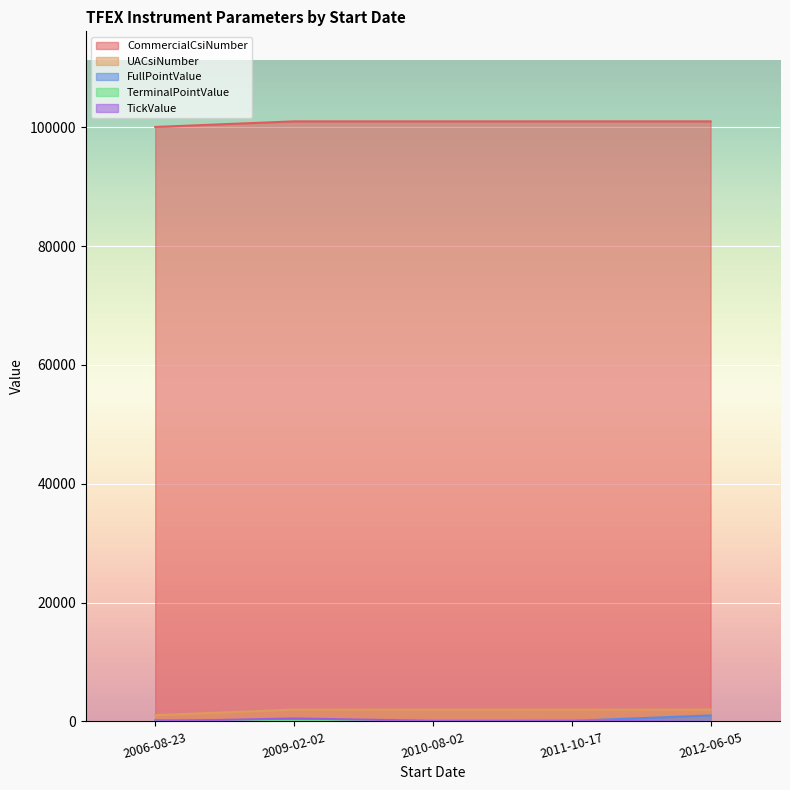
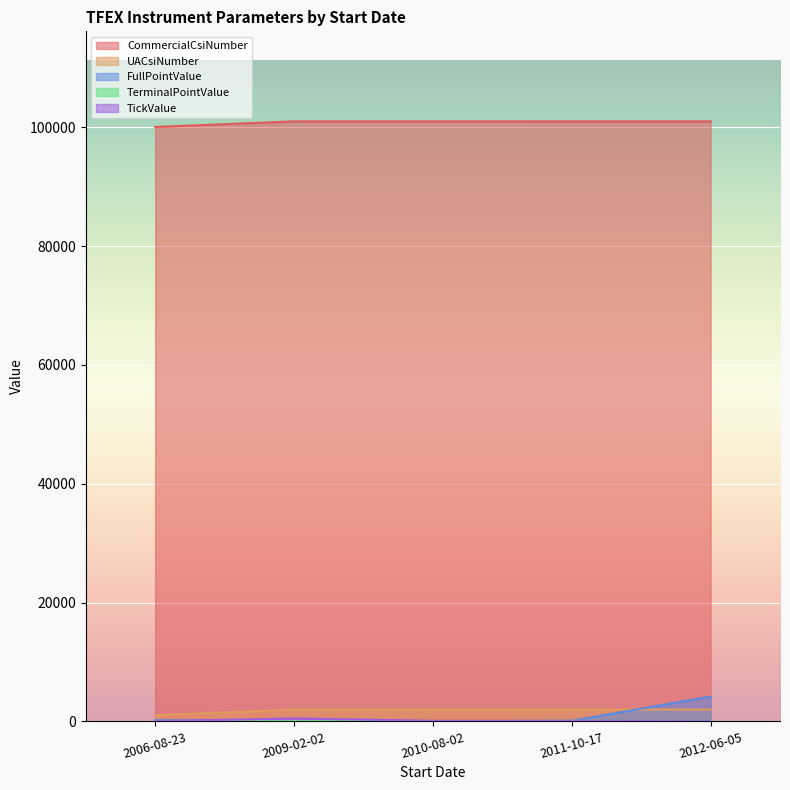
  {
    "FullPointValue": {
-     "2012-06-05": 1000
+     "2012-06-05": 4000
    },
    "TickValue": {
      "2009-02-02": 1000
    }
  }
